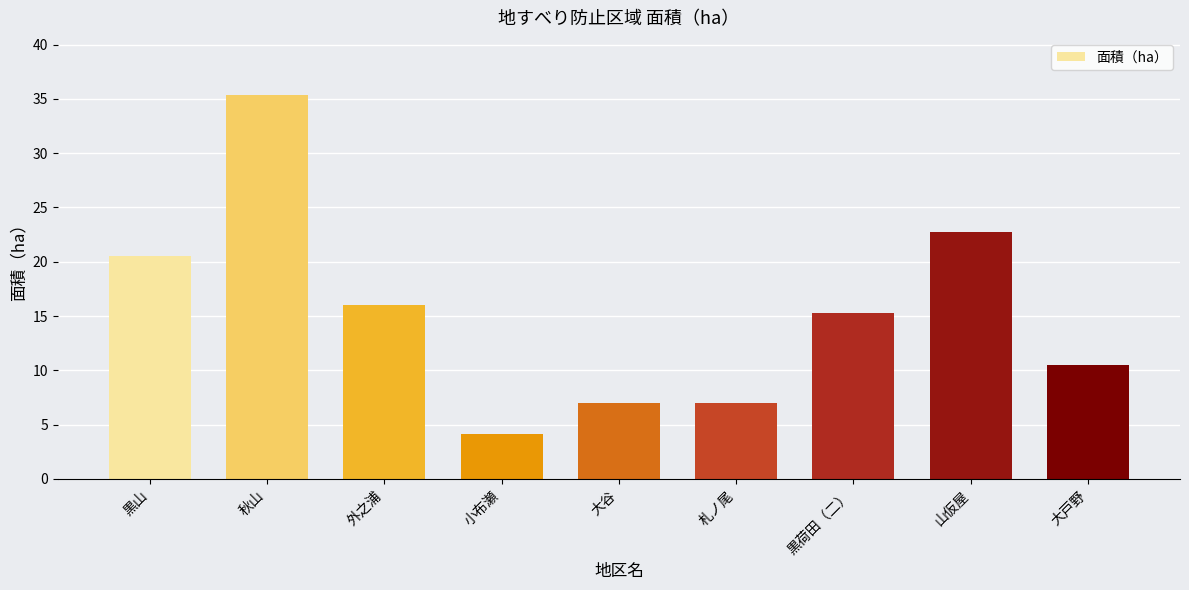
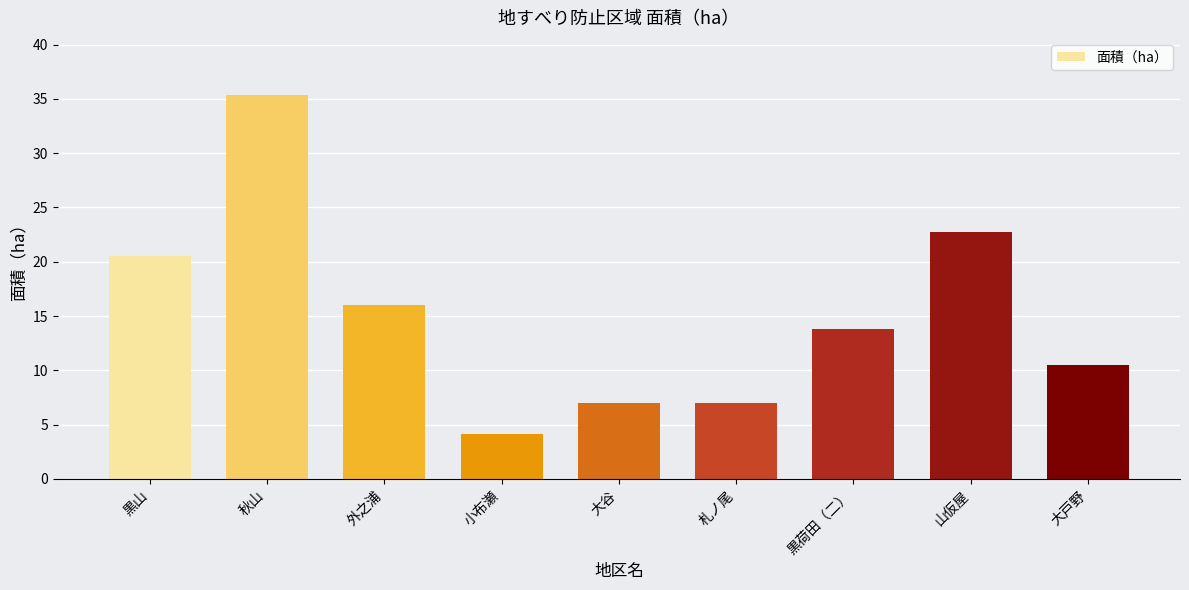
  {
    "黒山": 20.5,
    "秋山": 35.3,
    "外之浦": 16.0,
    "小布瀬": 4.2,
    "大谷": 7.0,
    "札ノ尾": 7.0,
-   "黒荷田（二）": 15.3,
+   "黒荷田（二）": 13.8,
    "山仮屋": 22.7,
    "大戸野": 10.5
  }
